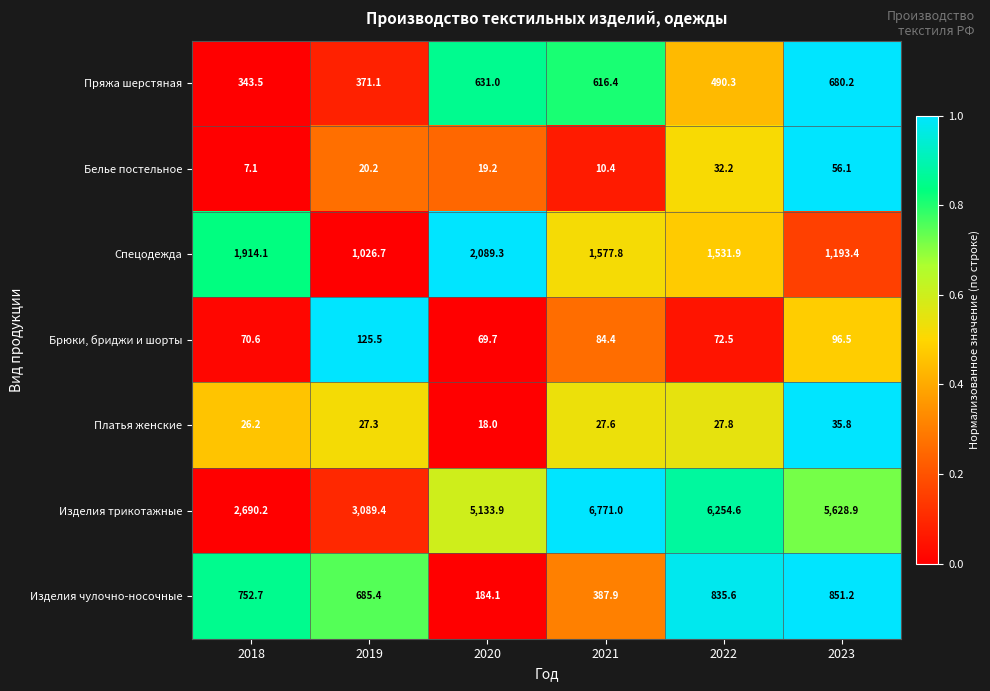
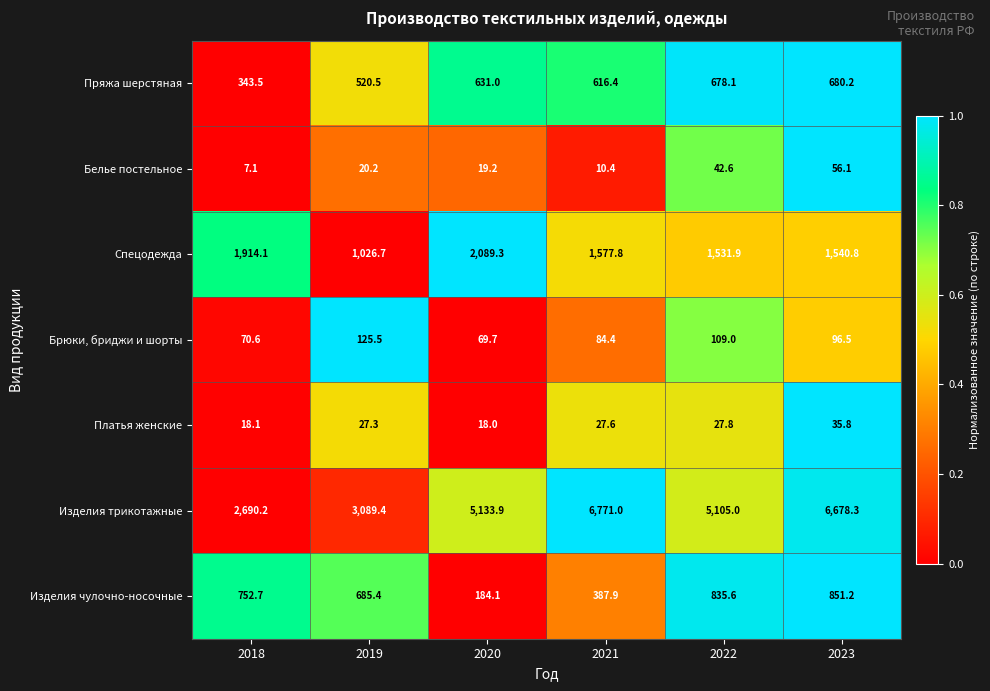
  {
    "Пряжа шерстяная": {
      "2018": "343.5",
-     "2019": "371.1",
+     "2019": "520.5",
      "2020": "631.0",
      "2021": "616.4",
-     "2022": "490.3",
+     "2022": "678.1",
      "2023": "680.2"
    },
    "Белье постельное": {
      "2018": "7.1",
      "2019": "20.2",
      "2020": "19.2",
      "2021": "10.4",
-     "2022": "32.2",
+     "2022": "42.6",
      "2023": "56.1"
    },
    "Спецодежда": {
      "2018": "1,914.1",
      "2019": "1,026.7",
      "2020": "2,089.3",
      "2021": "1,577.8",
      "2022": "1,531.9",
-     "2023": "1,193.4"
+     "2023": "1,540.8"
    },
    "Брюки, бриджи и шорты": {
      "2018": "70.6",
      "2019": "125.5",
      "2020": "69.7",
      "2021": "84.4",
-     "2022": "72.5",
+     "2022": "109.0",
      "2023": "96.5"
    },
    "Платья женские": {
-     "2018": "26.2",
+     "2018": "18.1",
      "2019": "27.3",
      "2020": "18.0",
      "2021": "27.6",
      "2022": "27.8",
      "2023": "35.8"
    },
    "Изделия трикотажные": {
      "2018": "2,690.2",
      "2019": "3,089.4",
      "2020": "5,133.9",
      "2021": "6,771.0",
-     "2022": "6,254.6",
-     "2023": "5,628.9"
+     "2022": "5,105.0",
+     "2023": "6,678.3"
    },
    "Изделия чулочно-носочные": {
      "2018": "752.7",
      "2019": "685.4",
      "2020": "184.1",
      "2021": "387.9",
      "2022": "835.6",
      "2023": "851.2"
    }
  }
